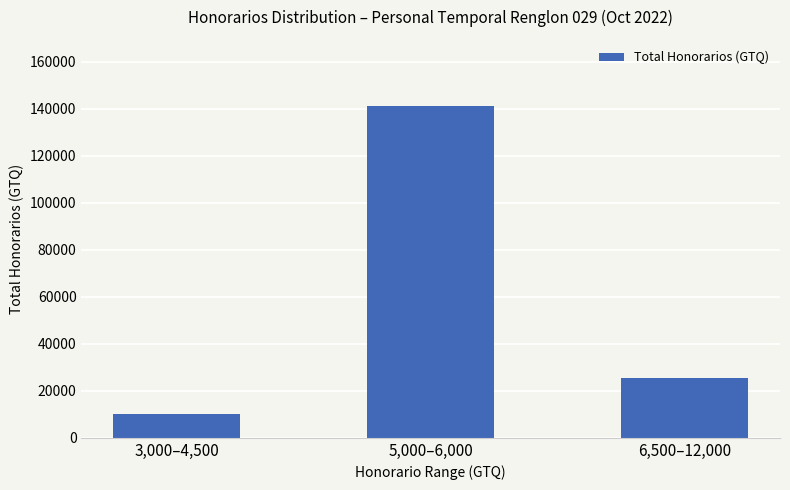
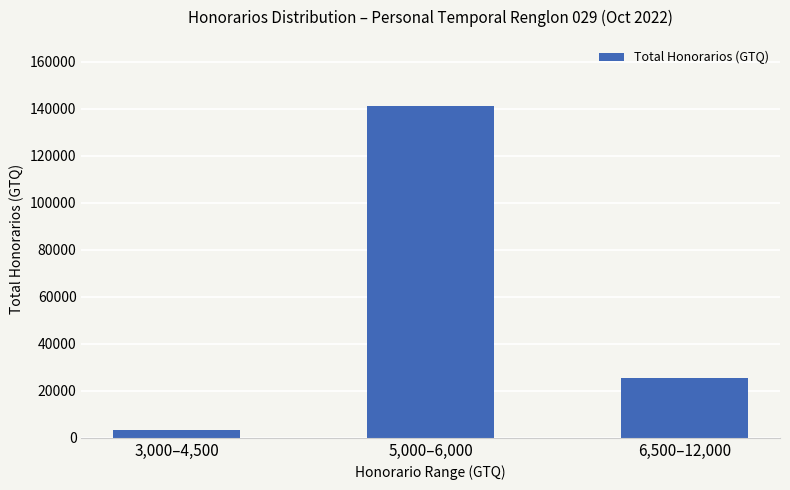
  {
-   "3,000–4,500": 10000,
+   "3,000–4,500": 3000,
    "5,000–6,000": 141000,
    "6,500–12,000": 26000
  }
